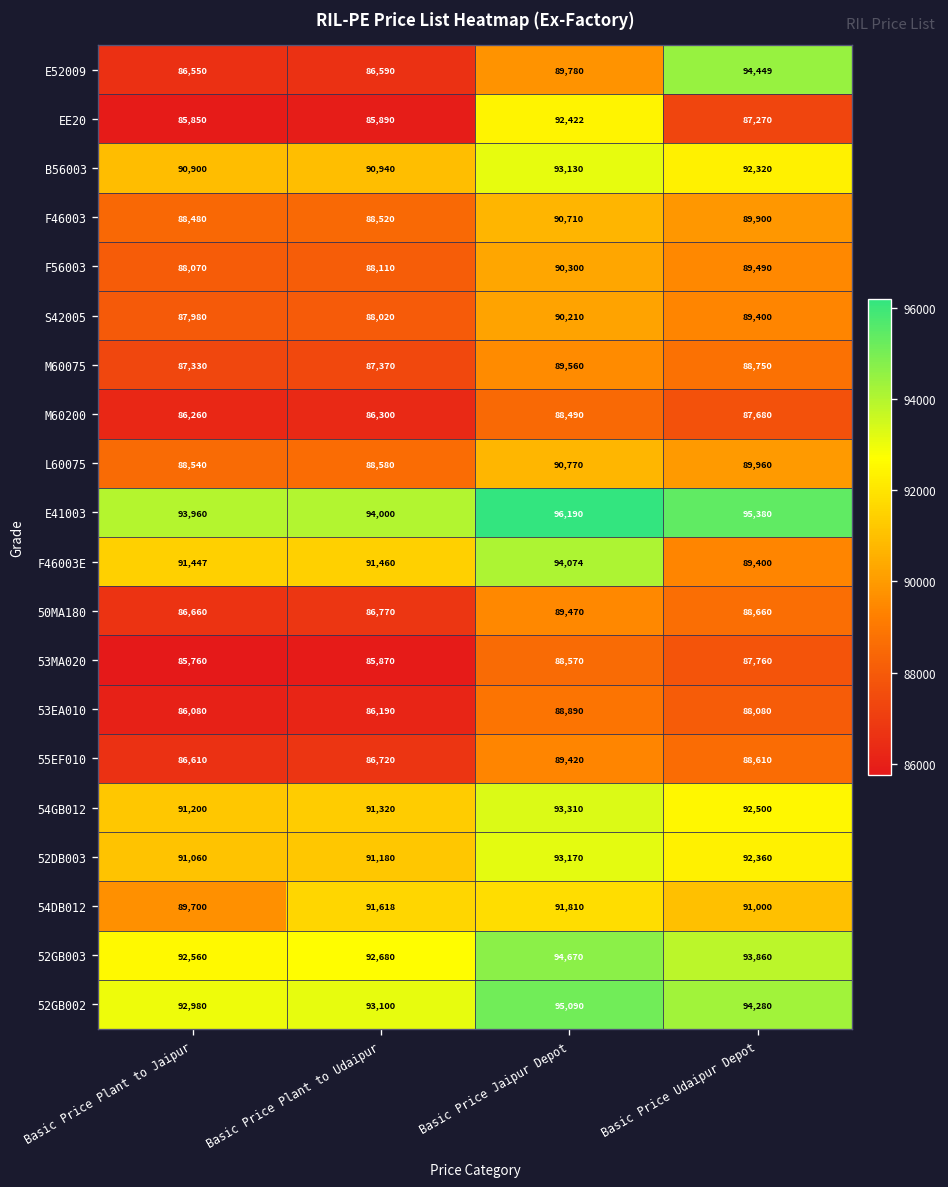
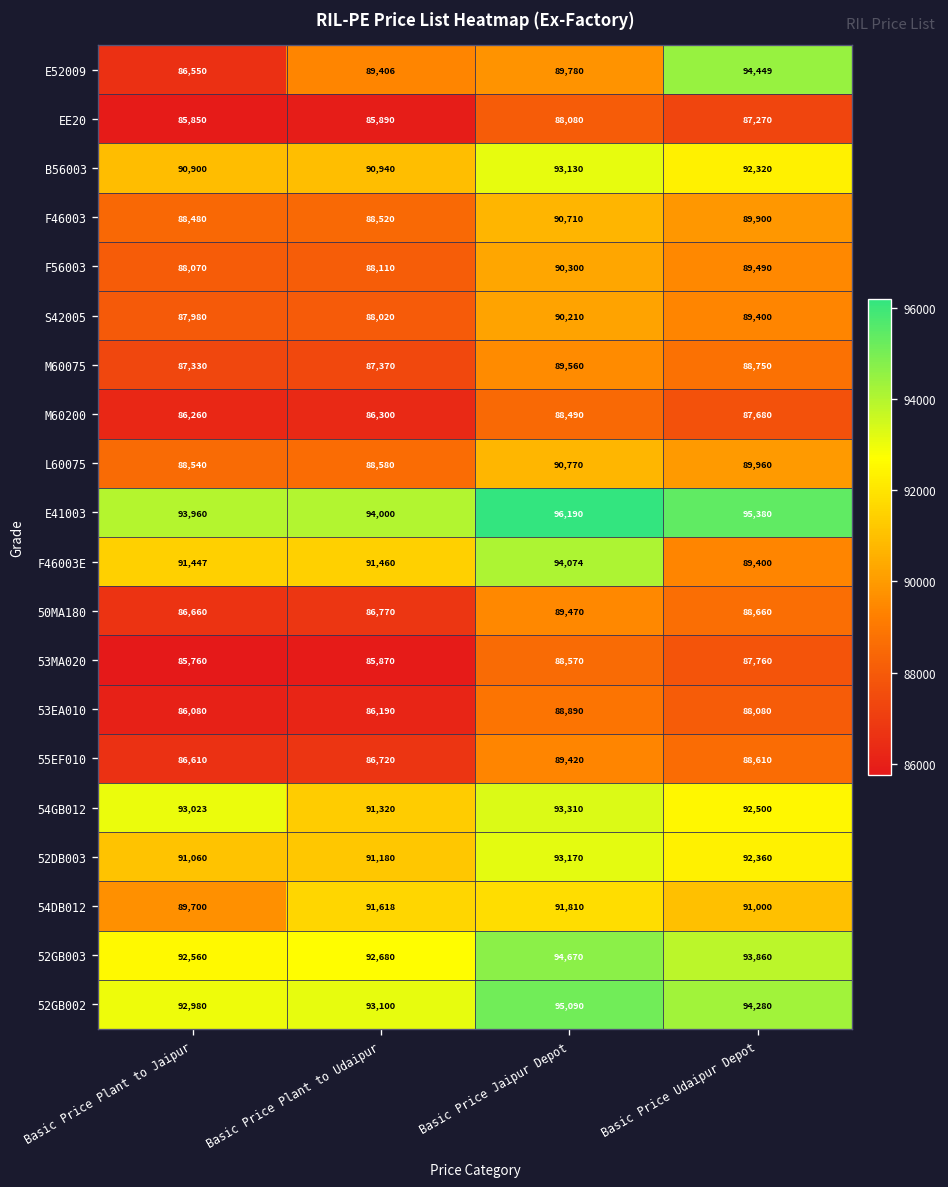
  {
    "E52009": {
      "Basic Price Plant to Jaipur": "86,550",
-     "Basic Price Plant to Udaipur": "86,590",
+     "Basic Price Plant to Udaipur": "89,406",
      "Basic Price Jaipur Depot": "89,780",
      "Basic Price Udaipur Depot": "94,449"
    },
    "EE20": {
      "Basic Price Plant to Jaipur": "85,850",
      "Basic Price Plant to Udaipur": "85,890",
-     "Basic Price Jaipur Depot": "92,422",
+     "Basic Price Jaipur Depot": "88,080",
      "Basic Price Udaipur Depot": "87,270"
    },
    "B56003": {
      "Basic Price Plant to Jaipur": "90,900",
      "Basic Price Plant to Udaipur": "90,940",
      "Basic Price Jaipur Depot": "93,130",
      "Basic Price Udaipur Depot": "92,320"
    },
    "F46003": {
      "Basic Price Plant to Jaipur": "88,480",
      "Basic Price Plant to Udaipur": "88,520",
      "Basic Price Jaipur Depot": "90,710",
      "Basic Price Udaipur Depot": "89,900"
    },
    "F56003": {
      "Basic Price Plant to Jaipur": "88,070",
      "Basic Price Plant to Udaipur": "88,110",
      "Basic Price Jaipur Depot": "90,300",
      "Basic Price Udaipur Depot": "89,490"
    },
    "S42005": {
      "Basic Price Plant to Jaipur": "87,980",
      "Basic Price Plant to Udaipur": "88,020",
      "Basic Price Jaipur Depot": "90,210",
      "Basic Price Udaipur Depot": "89,400"
    },
    "M60075": {
      "Basic Price Plant to Jaipur": "87,330",
      "Basic Price Plant to Udaipur": "87,370",
      "Basic Price Jaipur Depot": "89,560",
      "Basic Price Udaipur Depot": "88,750"
    },
    "M60200": {
      "Basic Price Plant to Jaipur": "86,260",
      "Basic Price Plant to Udaipur": "86,300",
      "Basic Price Jaipur Depot": "88,490",
      "Basic Price Udaipur Depot": "87,680"
    },
    "L60075": {
      "Basic Price Plant to Jaipur": "88,540",
      "Basic Price Plant to Udaipur": "88,580",
      "Basic Price Jaipur Depot": "90,770",
      "Basic Price Udaipur Depot": "89,960"
    },
    "E41003": {
      "Basic Price Plant to Jaipur": "93,960",
      "Basic Price Plant to Udaipur": "94,000",
      "Basic Price Jaipur Depot": "96,190",
      "Basic Price Udaipur Depot": "95,380"
    },
    "F46003E": {
      "Basic Price Plant to Jaipur": "91,447",
      "Basic Price Plant to Udaipur": "91,460",
      "Basic Price Jaipur Depot": "94,074",
      "Basic Price Udaipur Depot": "89,400"
    },
    "50MA180": {
      "Basic Price Plant to Jaipur": "86,660",
      "Basic Price Plant to Udaipur": "86,770",
      "Basic Price Jaipur Depot": "89,470",
      "Basic Price Udaipur Depot": "88,660"
    },
    "53MA020": {
      "Basic Price Plant to Jaipur": "85,760",
      "Basic Price Plant to Udaipur": "85,870",
      "Basic Price Jaipur Depot": "88,570",
      "Basic Price Udaipur Depot": "87,760"
    },
    "53EA010": {
      "Basic Price Plant to Jaipur": "86,080",
      "Basic Price Plant to Udaipur": "86,190",
      "Basic Price Jaipur Depot": "88,890",
      "Basic Price Udaipur Depot": "88,080"
    },
    "55EF010": {
      "Basic Price Plant to Jaipur": "86,610",
      "Basic Price Plant to Udaipur": "86,720",
      "Basic Price Jaipur Depot": "89,420",
      "Basic Price Udaipur Depot": "88,610"
    },
    "54GB012": {
-     "Basic Price Plant to Jaipur": "91,200",
+     "Basic Price Plant to Jaipur": "93,023",
      "Basic Price Plant to Udaipur": "91,320",
      "Basic Price Jaipur Depot": "93,310",
      "Basic Price Udaipur Depot": "92,500"
    },
    "52DB003": {
      "Basic Price Plant to Jaipur": "91,060",
      "Basic Price Plant to Udaipur": "91,180",
      "Basic Price Jaipur Depot": "93,170",
      "Basic Price Udaipur Depot": "92,360"
    },
    "54DB012": {
      "Basic Price Plant to Jaipur": "89,700",
      "Basic Price Plant to Udaipur": "91,618",
      "Basic Price Jaipur Depot": "91,810",
      "Basic Price Udaipur Depot": "91,000"
    },
    "52GB003": {
      "Basic Price Plant to Jaipur": "92,560",
      "Basic Price Plant to Udaipur": "92,680",
      "Basic Price Jaipur Depot": "94,670",
      "Basic Price Udaipur Depot": "93,860"
    },
    "52GB002": {
      "Basic Price Plant to Jaipur": "92,980",
      "Basic Price Plant to Udaipur": "93,100",
      "Basic Price Jaipur Depot": "95,090",
      "Basic Price Udaipur Depot": "94,280"
    }
  }
